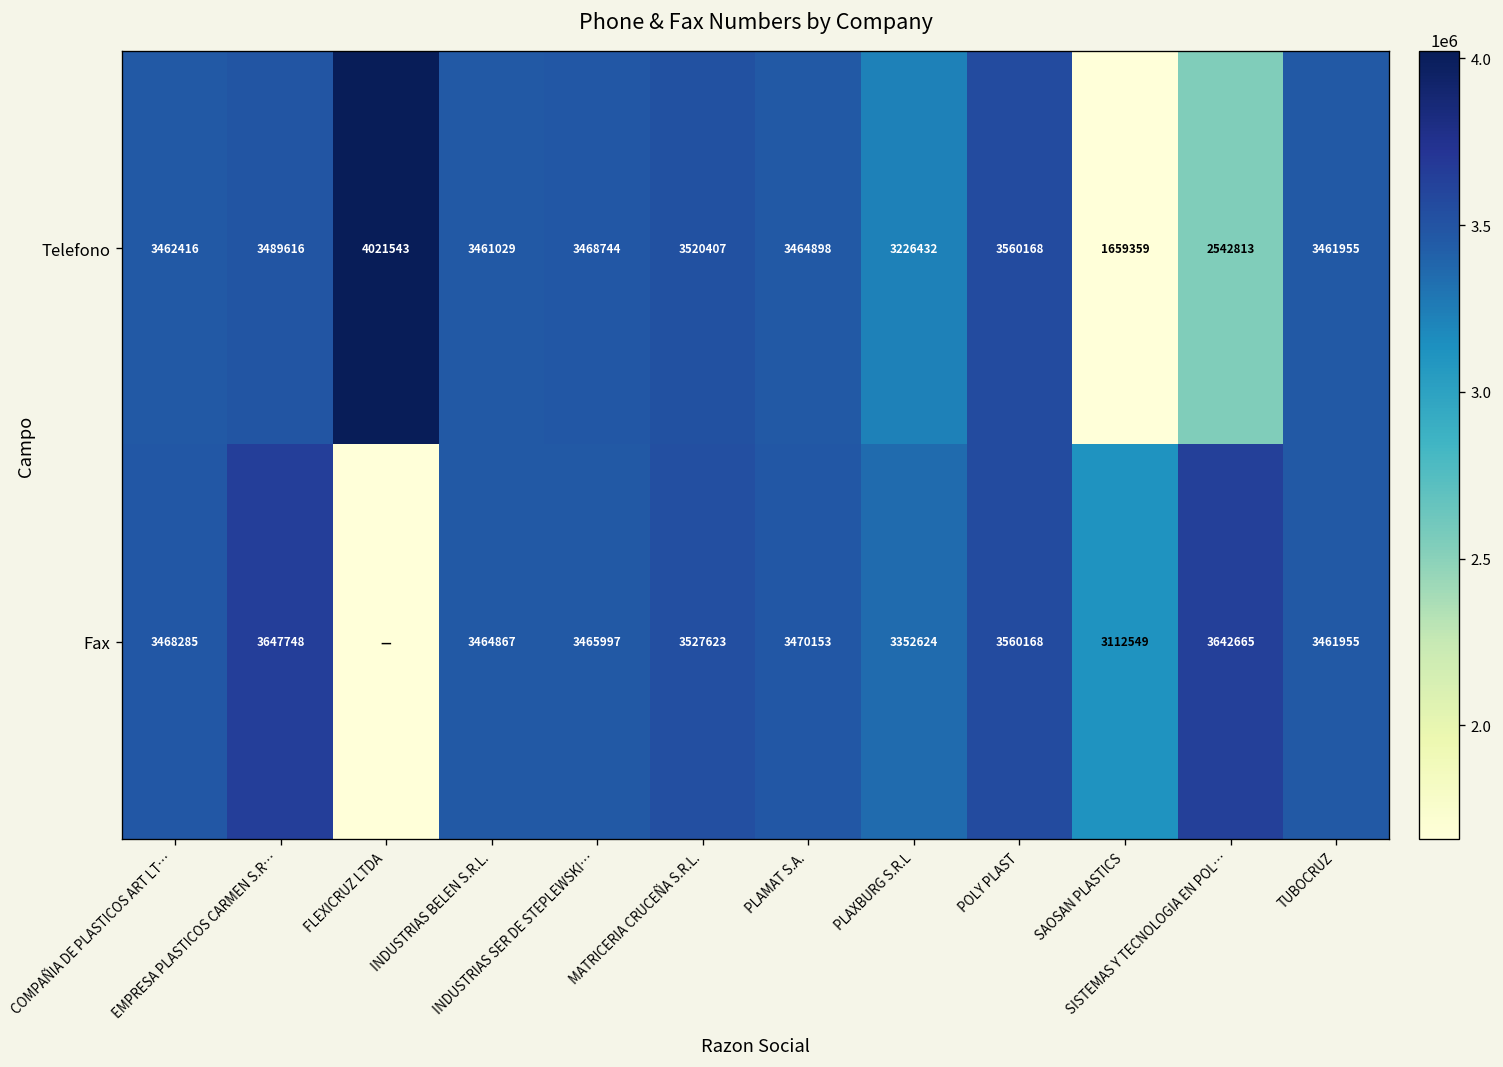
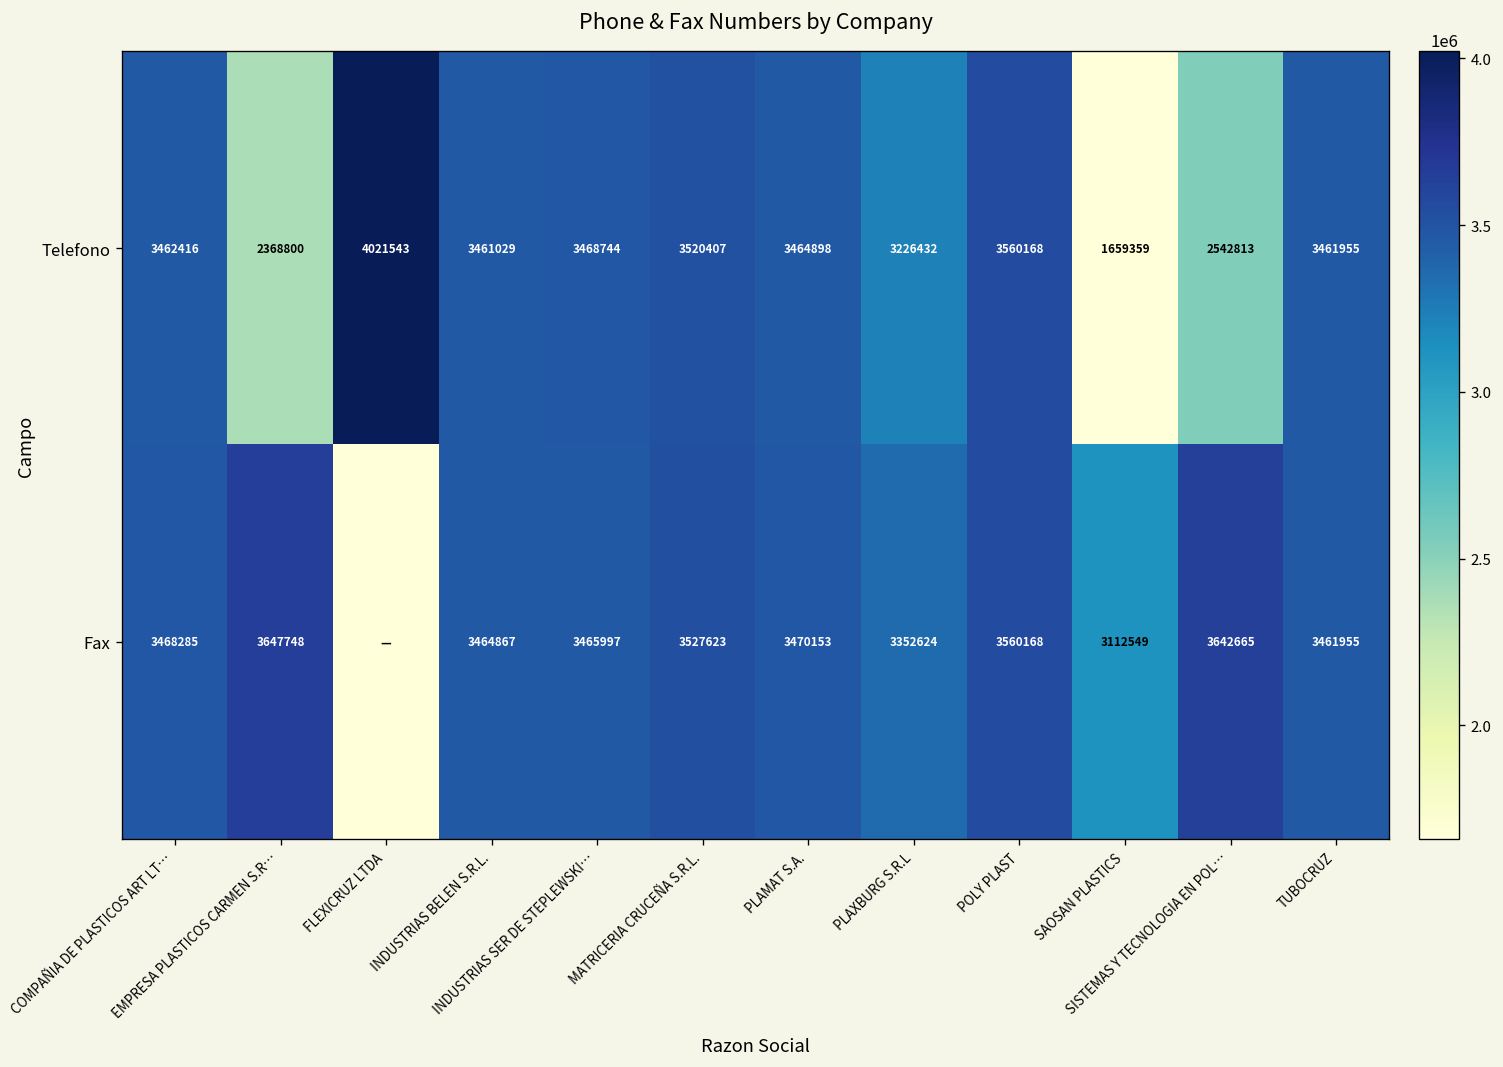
  {
    "Telefono": {
      "COMPAÑIA DE PLASTICOS ART LT…": 3462416,
-     "EMPRESA PLASTICOS CARMEN S.R…": 3489616,
+     "EMPRESA PLASTICOS CARMEN S.R…": 2368800,
      "FLEXICRUZ LTDA": 4021543,
      "INDUSTRIAS BELEN S.R.L.": 3461029,
      "INDUSTRIAS SER DE STEPLEWSKI…": 3468744,
      "MATRICERIA CRUCEÑA S.R.L.": 3520407,
      "PLAMAT S.A.": 3464898,
      "PLAXBURG S.R.L": 3226432,
      "POLY PLAST": 3560168,
      "SAOSAN PLASTICS": 1659359,
      "SISTEMAS Y TECNOLOGIA EN POL…": 2542813,
      "TUBOCRUZ": 3461955
    },
    "Fax": {
      "COMPAÑIA DE PLASTICOS ART LT…": 3468285,
      "EMPRESA PLASTICOS CARMEN S.R…": 3647748,
      "INDUSTRIAS BELEN S.R.L.": 3464867,
      "INDUSTRIAS SER DE STEPLEWSKI…": 3465997,
      "MATRICERIA CRUCEÑA S.R.L.": 3527623,
      "PLAMAT S.A.": 3470153,
      "PLAXBURG S.R.L": 3352624,
      "POLY PLAST": 3560168,
      "SAOSAN PLASTICS": 3112549,
      "SISTEMAS Y TECNOLOGIA EN POL…": 3642665,
      "TUBOCRUZ": 3461955
    }
  }
